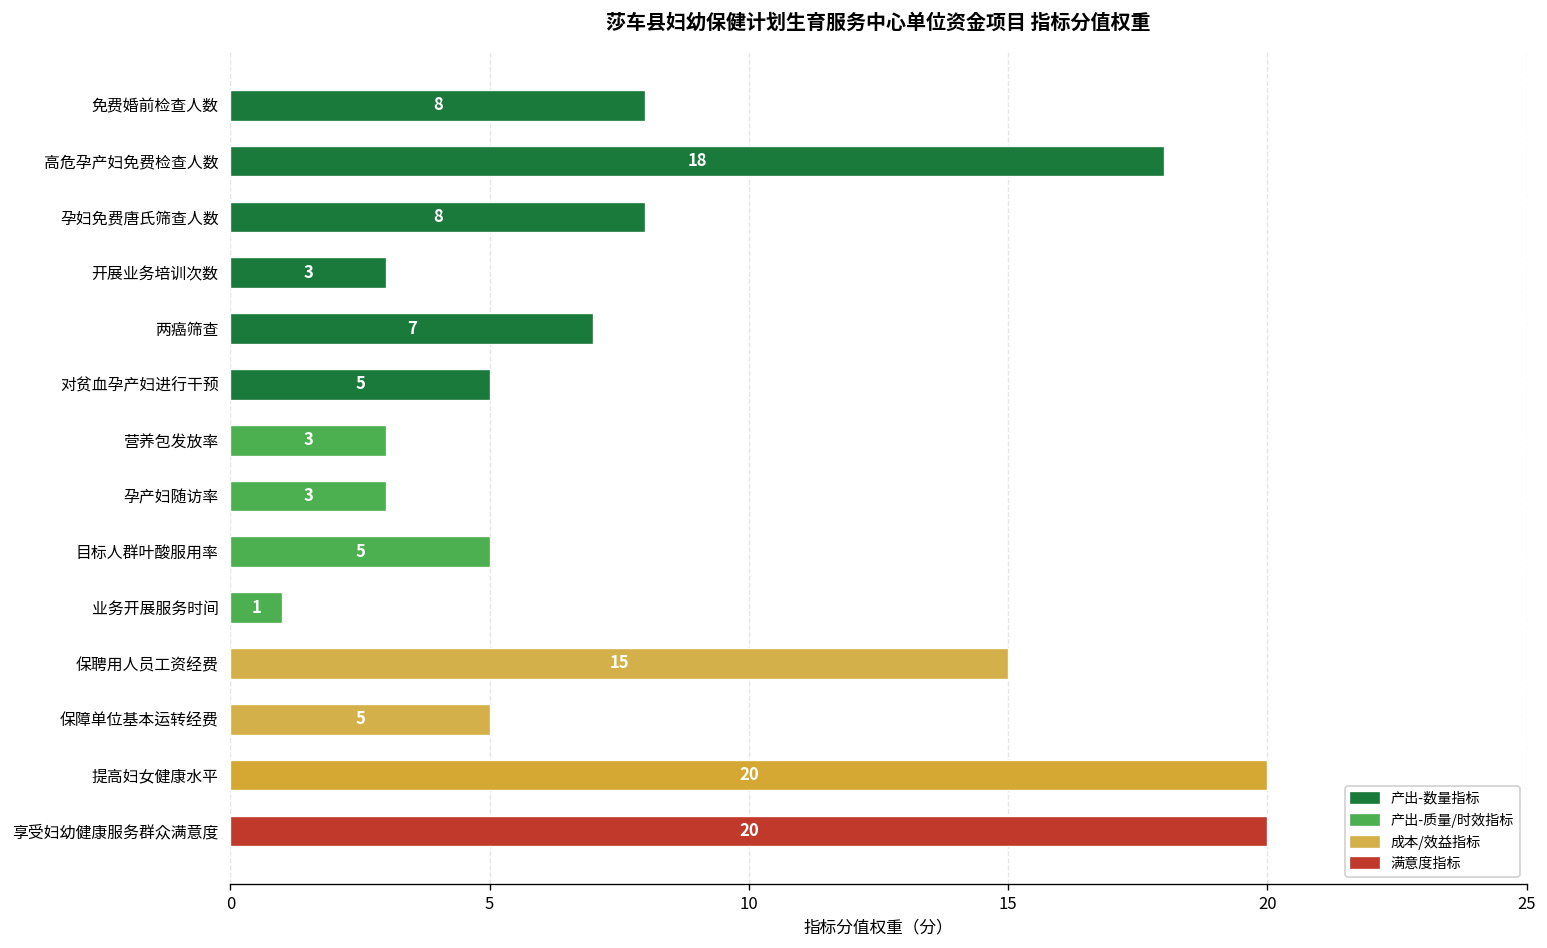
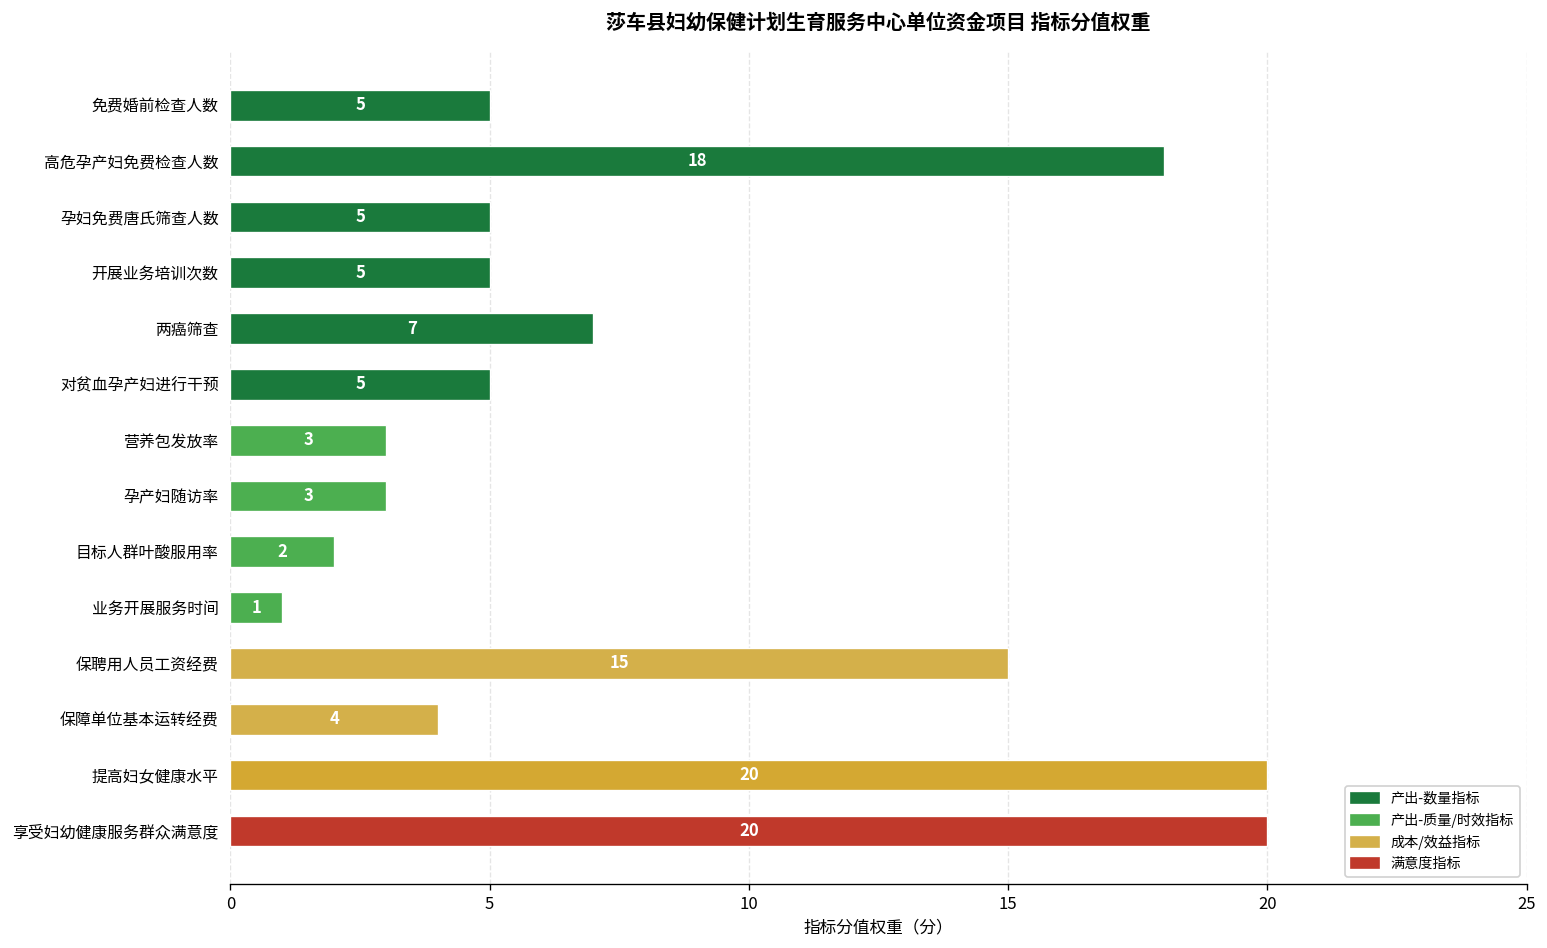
  {
-   "免费婚前检查人数": 8,
+   "免费婚前检查人数": 5,
    "高危孕产妇免费检查人数": 18,
-   "孕妇免费唐氏筛查人数": 8,
-   "开展业务培训次数": 3,
+   "孕妇免费唐氏筛查人数": 5,
+   "开展业务培训次数": 5,
    "两癌筛查": 7,
    "对贫血孕产妇进行干预": 5,
    "营养包发放率": 3,
    "孕产妇随访率": 3,
-   "目标人群叶酸服用率": 5,
+   "目标人群叶酸服用率": 2,
    "业务开展服务时间": 1,
    "保聘用人员工资经费": 15,
-   "保障单位基本运转经费": 5,
+   "保障单位基本运转经费": 4,
    "提高妇女健康水平": 20,
    "享受妇幼健康服务群众满意度": 20
  }
